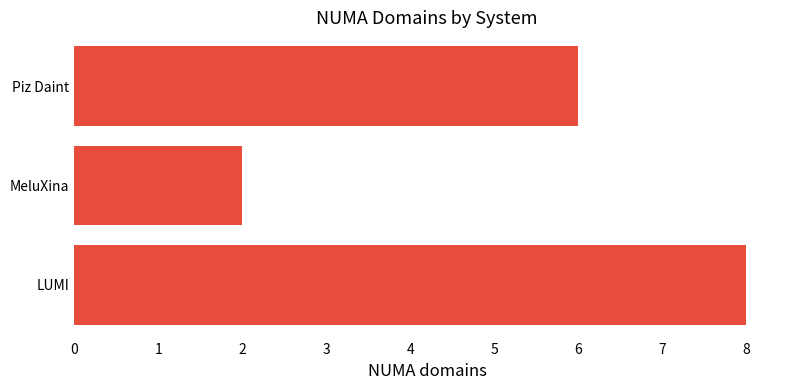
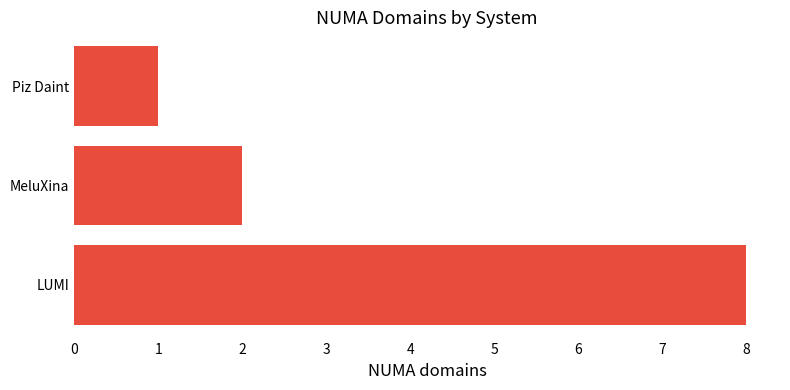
  {
-   "Piz Daint": 6,
+   "Piz Daint": 1,
    "MeluXina": 2,
    "LUMI": 8
  }
